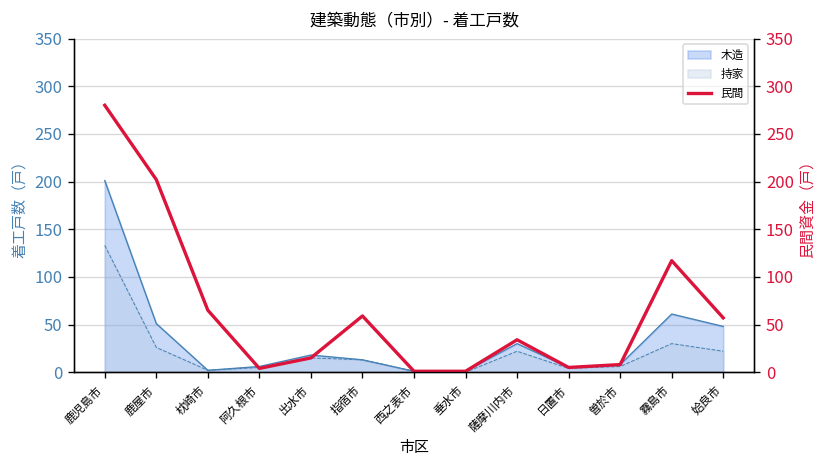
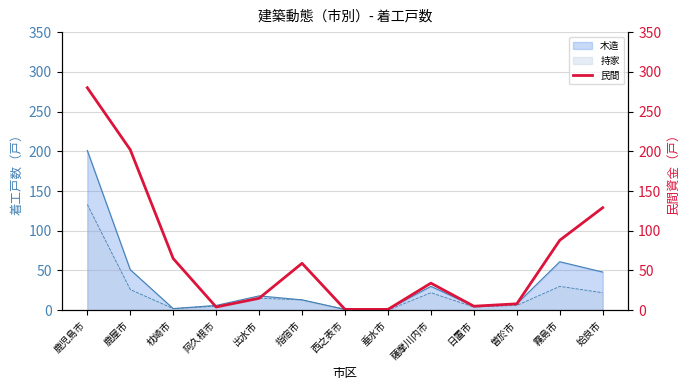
  {
    "民間": {
      "鹿児島市": 280,
      "鹿屋市": 200,
      "枕崎市": 70,
      "阿久根市": 0,
      "出水市": 20,
      "指宿市": 60,
      "西之表市": 0,
      "垂水市": 0,
      "薩摩川内市": 30,
      "日置市": 10,
      "曽於市": 10,
-     "霧島市": 120,
-     "姶良市": 60
+     "霧島市": 90,
+     "姶良市": 130
    }
  }
